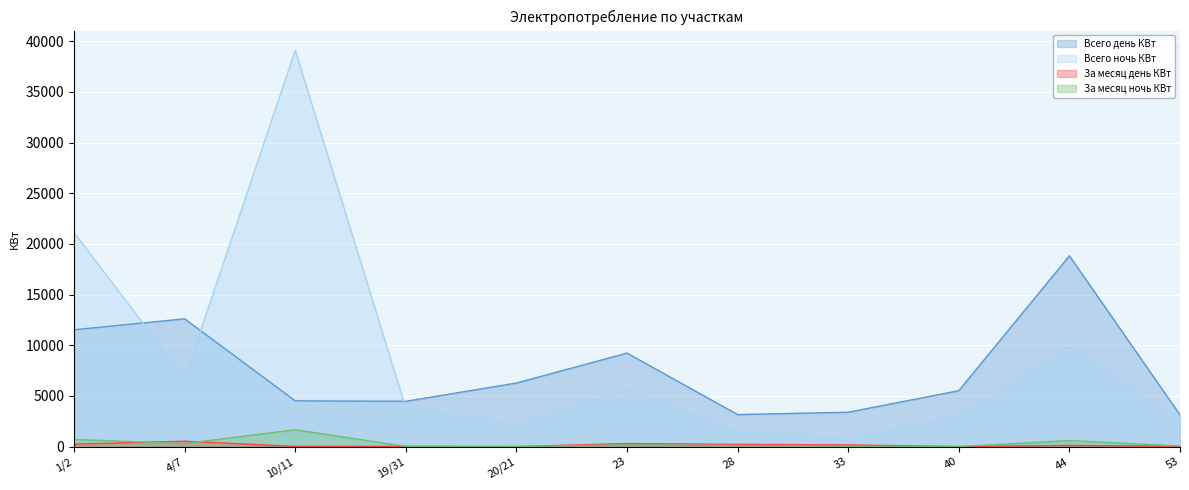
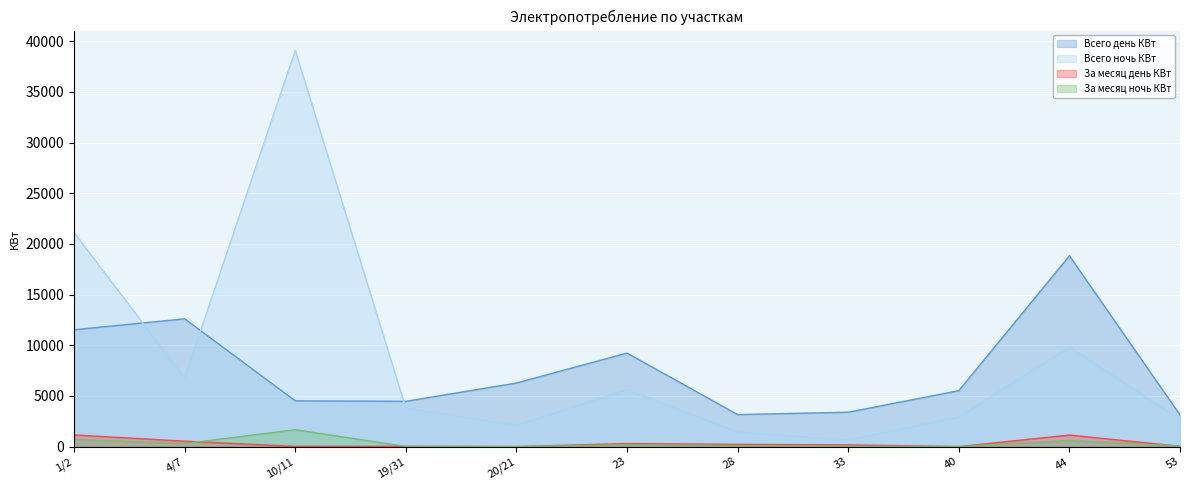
  {
    "За месяц день КВт": {
-     "1/2": 200,
+     "1/2": 1200,
      "10/11": 0,
-     "44": 100
+     "44": 1100
    }
  }
